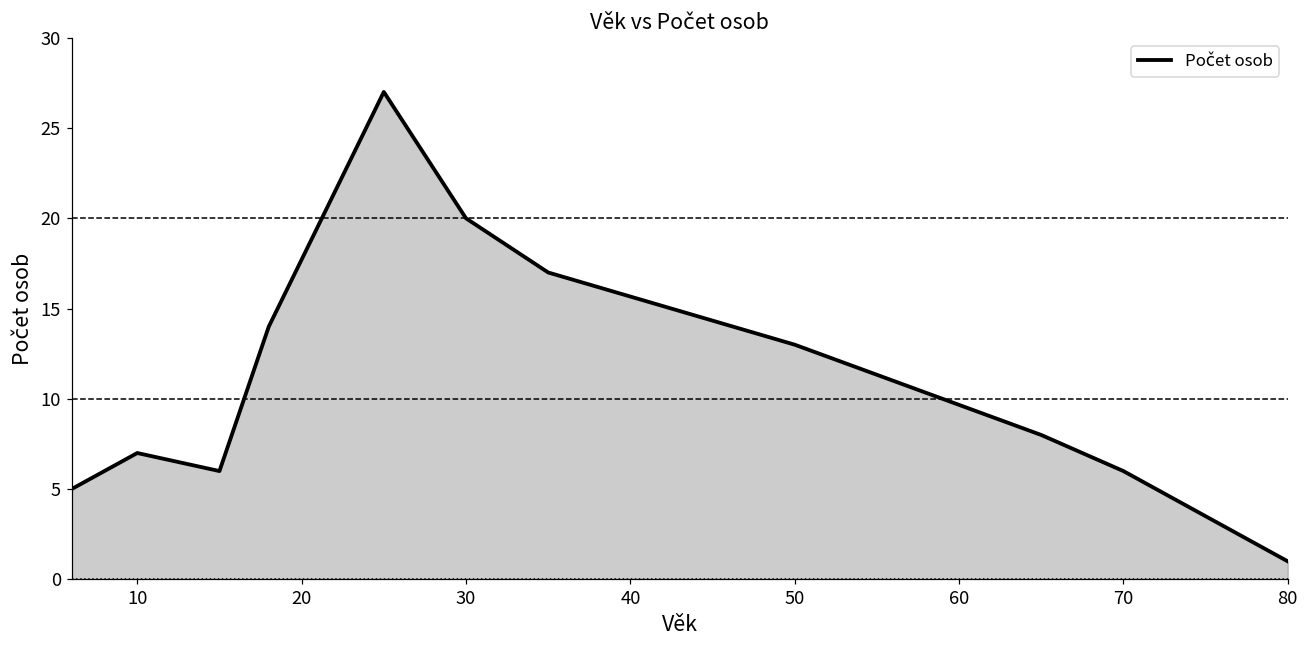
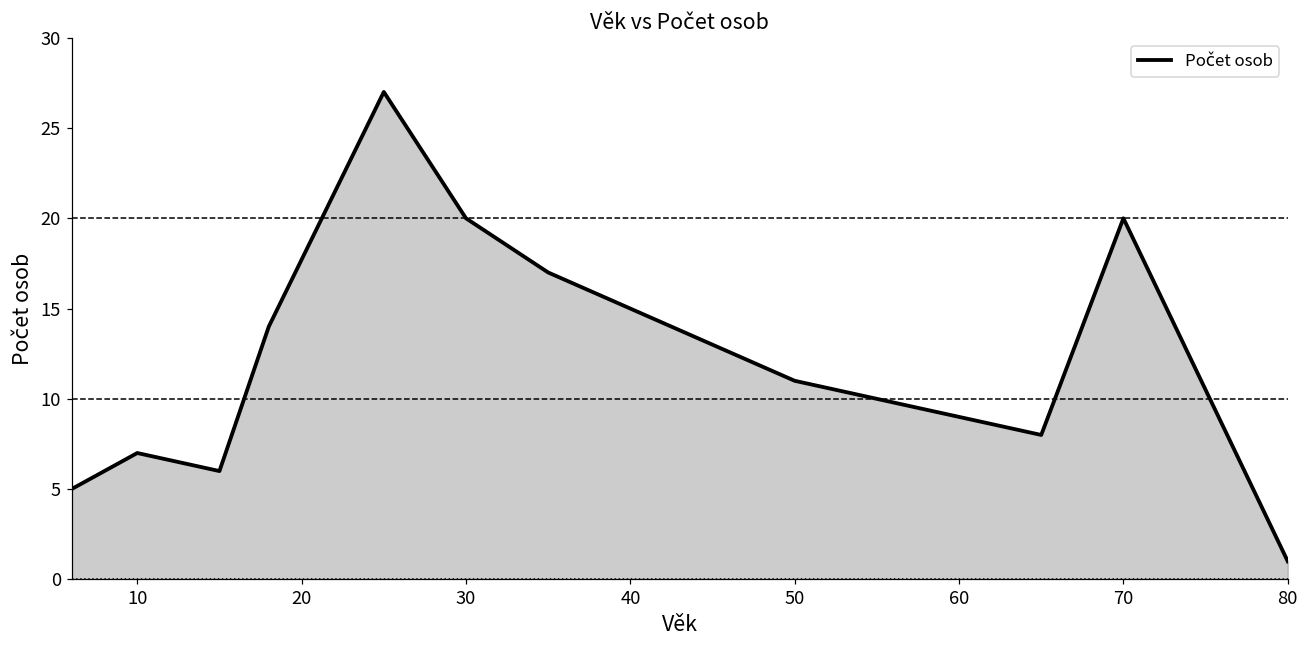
  {
    "10": 7,
    "30": 20,
-   "50": 13,
-   "70": 6,
+   "50": 11,
+   "70": 20,
    "80": 1
  }
